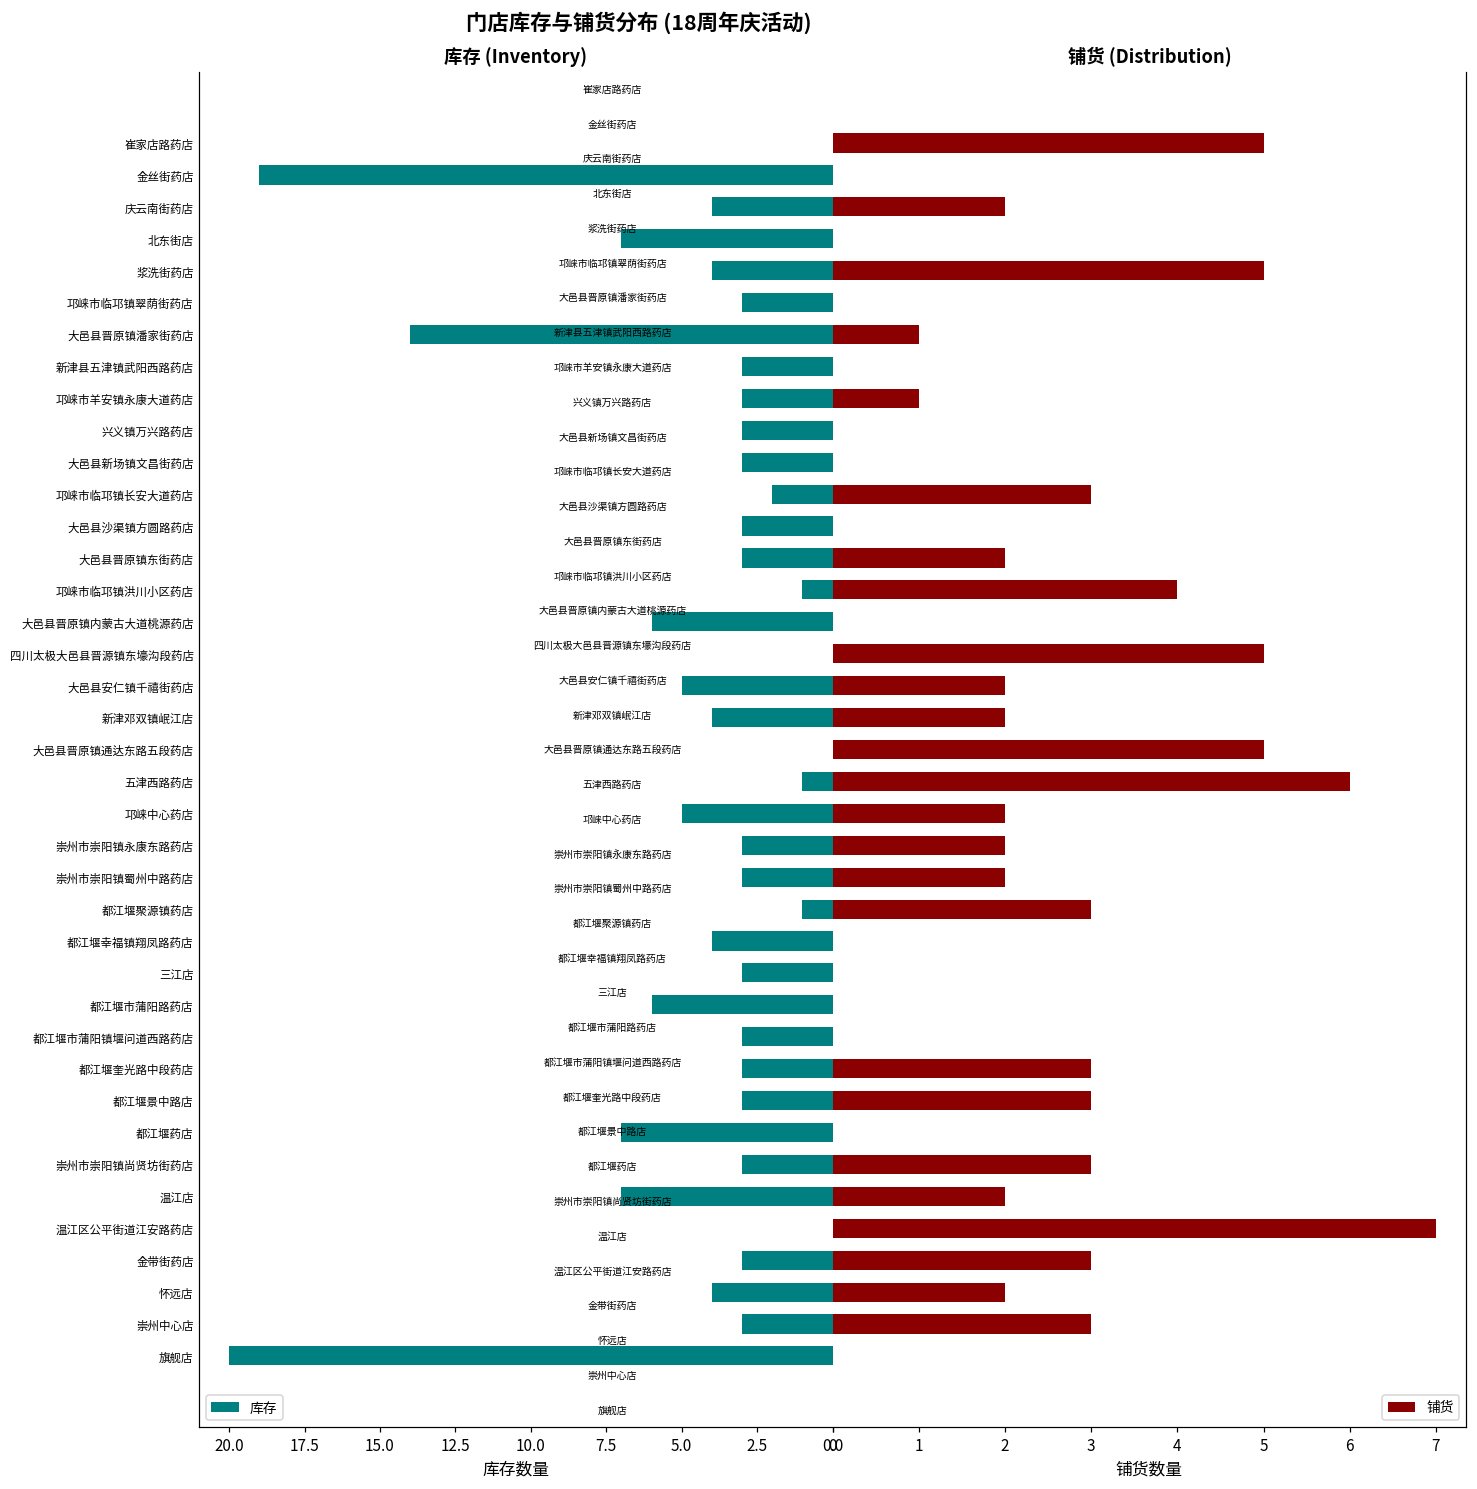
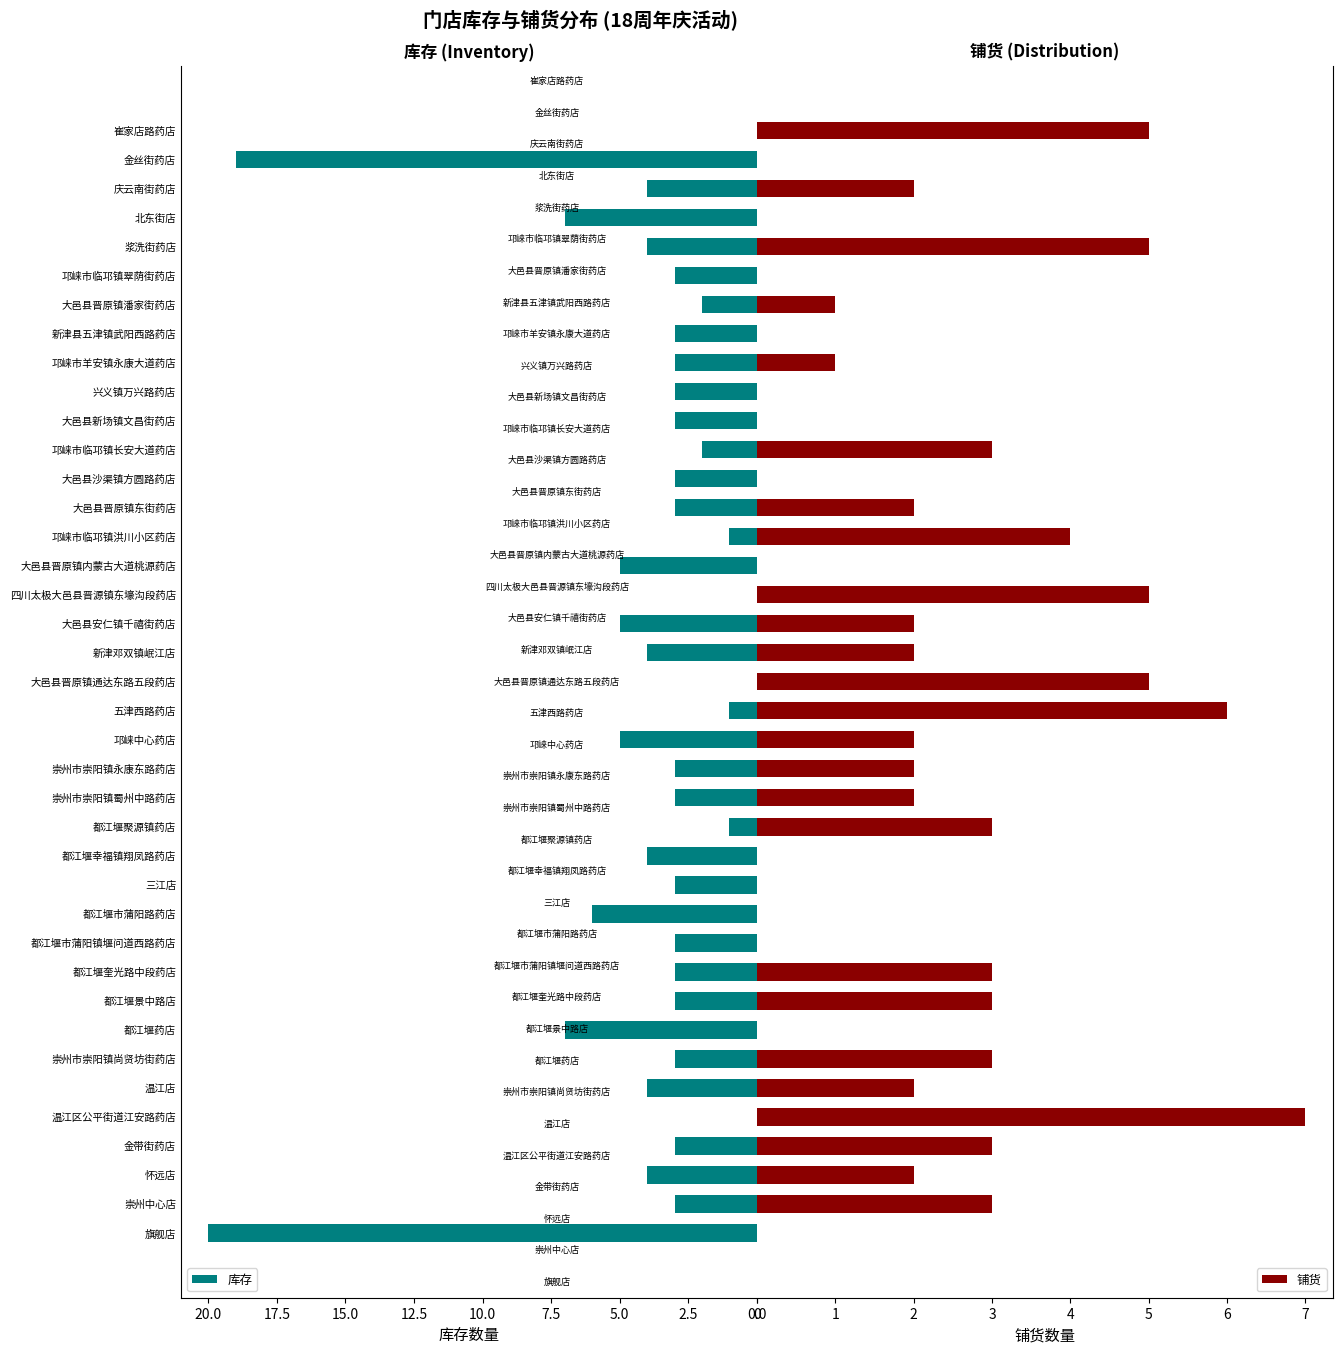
  {
    "库存 (Inventory)": {
      "崔家店路药店": 0,
      "金丝街药店": 19,
      "庆云南街药店": 4,
      "北东街店": 7,
      "浆洗街药店": 4,
      "邛崃市临邛镇翠荫街药店": 3,
-     "大邑县晋原镇潘家街药店": 14,
+     "大邑县晋原镇潘家街药店": 2,
      "新津县五津镇武阳西路药店": 3,
      "邛崃市羊安镇永康大道药店": 3,
      "兴义镇万兴路药店": 3,
      "大邑县新场镇文昌街药店": 3,
      "邛崃市临邛镇长安大道药店": 2,
      "大邑县沙渠镇方圆路药店": 3,
      "大邑县晋原镇东街药店": 3,
      "邛崃市临邛镇洪川小区药店": 1,
-     "大邑县晋原镇内蒙古大道桃源药店": 6,
+     "大邑县晋原镇内蒙古大道桃源药店": 5,
      "四川太极大邑县晋源镇东壕沟段药店": 0,
      "大邑县安仁镇千禧街药店": 5,
      "新津邓双镇岷江店": 4,
      "大邑县晋原镇通达东路五段药店": 0,
      "五津西路药店": 1,
      "邛崃中心药店": 5,
      "崇州市崇阳镇永康东路药店": 3,
      "崇州市崇阳镇蜀州中路药店": 3,
      "都江堰聚源镇药店": 1,
      "都江堰幸福镇翔凤路药店": 4,
      "三江店": 3,
      "都江堰市蒲阳路药店": 6,
      "都江堰市蒲阳镇堰问道西路药店": 3,
      "都江堰奎光路中段药店": 3,
      "都江堰景中路店": 3,
      "都江堰药店": 7,
      "崇州市崇阳镇尚贤坊街药店": 3,
-     "温江店": 7,
+     "温江店": 4,
      "温江区公平街道江安路药店": 0,
      "金带街药店": 3,
      "怀远店": 4,
      "崇州中心店": 3,
      "旗舰店": 20
    }
  }
